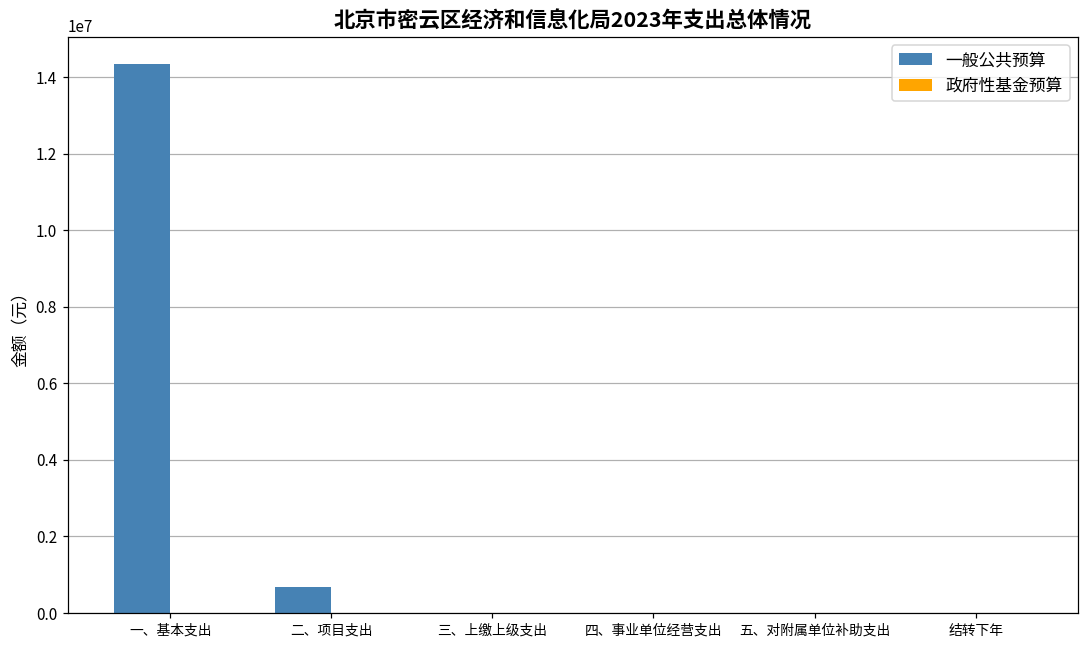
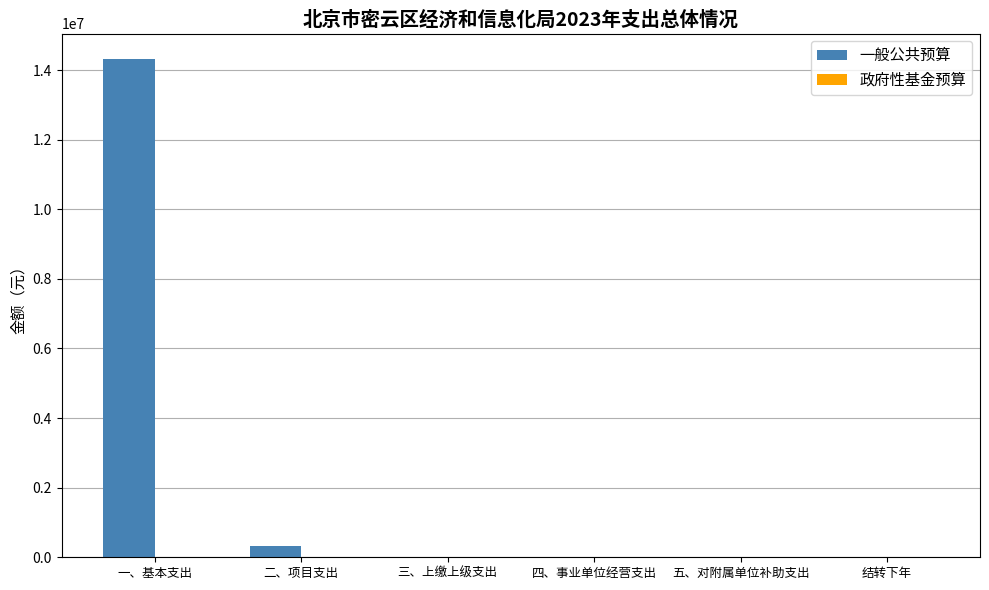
  {
    "一般公共预算": {
      "一、基本支出": 14300000,
-     "二、项目支出": 700000,
+     "二、项目支出": 300000,
      "三、上缴上级支出": 0,
      "四、事业单位经营支出": 0,
      "五、对附属单位补助支出": 0,
      "结转下年": 0
    },
    "政府性基金预算": {
      "一、基本支出": 0,
      "二、项目支出": 0,
      "三、上缴上级支出": 0,
      "四、事业单位经营支出": 0,
      "五、对附属单位补助支出": 0,
      "结转下年": 0
    }
  }
